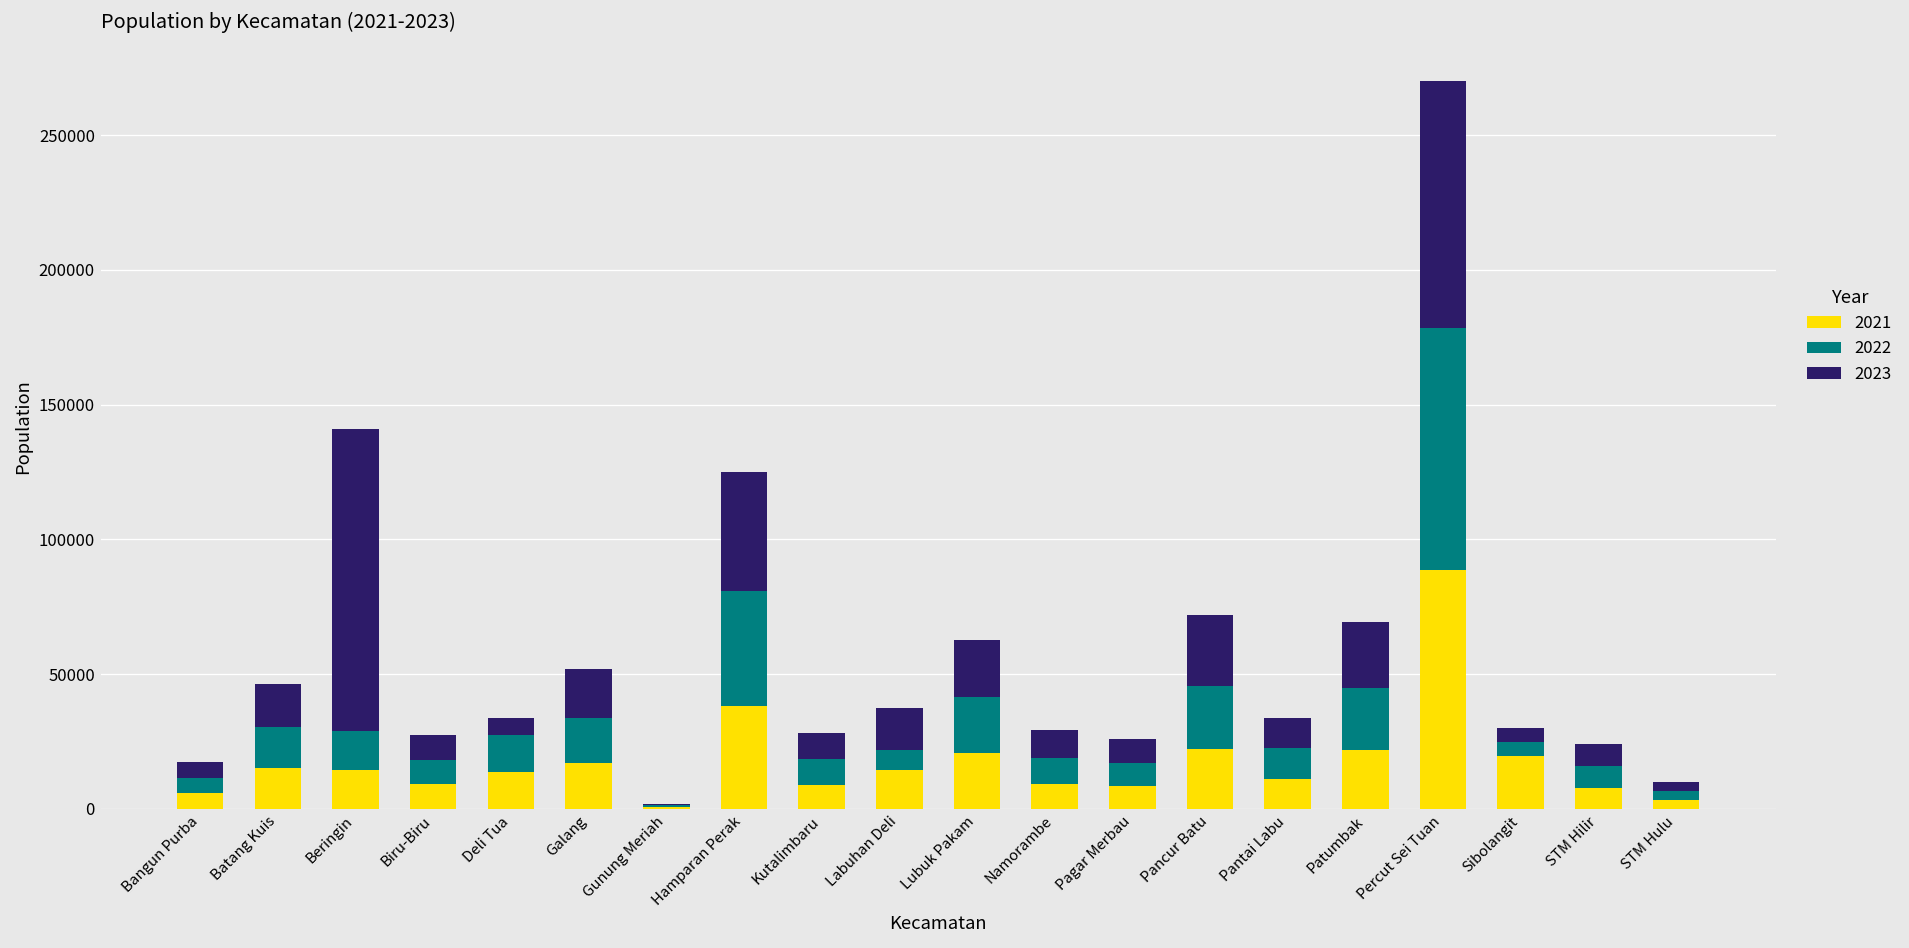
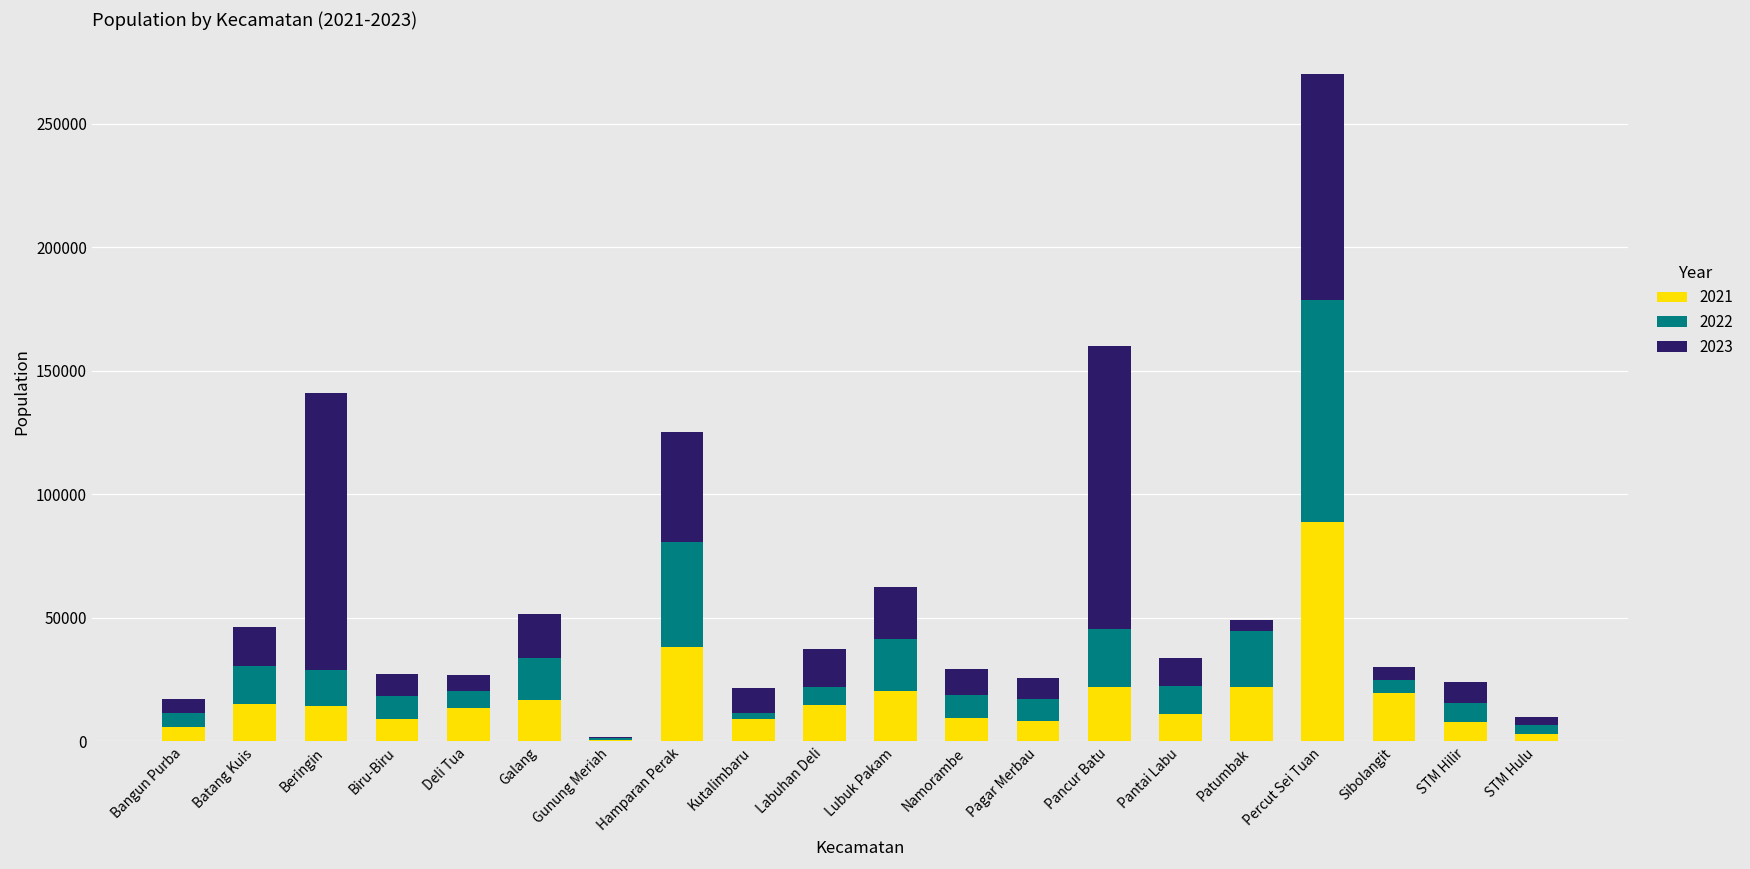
  {
    "2021": {
      "Bangun Purba": 6000,
      "Batang Kuis": 15000,
      "Beringin": 14000,
      "Biru-Biru": 9000,
      "Deli Tua": 14000,
      "Galang": 17000,
      "Hamparan Perak": 38000,
      "Kutalimbaru": 9000,
      "Labuhan Deli": 15000,
      "Lubuk Pakam": 21000,
      "Namorambe": 9000,
      "Pagar Merbau": 8000,
      "Pancur Batu": 22000,
      "Pantai Labu": 11000,
      "Patumbak": 22000,
      "Percut Sei Tuan": 89000,
      "Sibolangit": 19000,
      "STM Hilir": 8000,
      "STM Hulu": 3000
    },
    "2022": {
      "Bangun Purba": 6000,
      "Batang Kuis": 15000,
      "Beringin": 14000,
      "Biru-Biru": 9000,
-     "Deli Tua": 14000,
+     "Deli Tua": 7000,
      "Galang": 17000,
      "Hamparan Perak": 43000,
-     "Kutalimbaru": 9000,
+     "Kutalimbaru": 3000,
      "Labuhan Deli": 7000,
      "Lubuk Pakam": 21000,
      "Namorambe": 10000,
      "Pagar Merbau": 9000,
      "Pancur Batu": 23000,
      "Pantai Labu": 11000,
      "Patumbak": 23000,
      "Percut Sei Tuan": 90000,
      "Sibolangit": 5000,
      "STM Hilir": 8000,
      "STM Hulu": 3000
    },
    "2023": {
      "Bangun Purba": 6000,
      "Batang Kuis": 16000,
      "Beringin": 112000,
      "Biru-Biru": 9000,
      "Deli Tua": 7000,
      "Galang": 18000,
      "Hamparan Perak": 44000,
      "Kutalimbaru": 10000,
      "Labuhan Deli": 15000,
      "Lubuk Pakam": 21000,
      "Namorambe": 10000,
      "Pagar Merbau": 9000,
-     "Pancur Batu": 26000,
+     "Pancur Batu": 115000,
      "Pantai Labu": 11000,
-     "Patumbak": 25000,
+     "Patumbak": 4000,
      "Percut Sei Tuan": 92000,
      "Sibolangit": 5000,
      "STM Hilir": 8000,
      "STM Hulu": 3000
    }
  }
